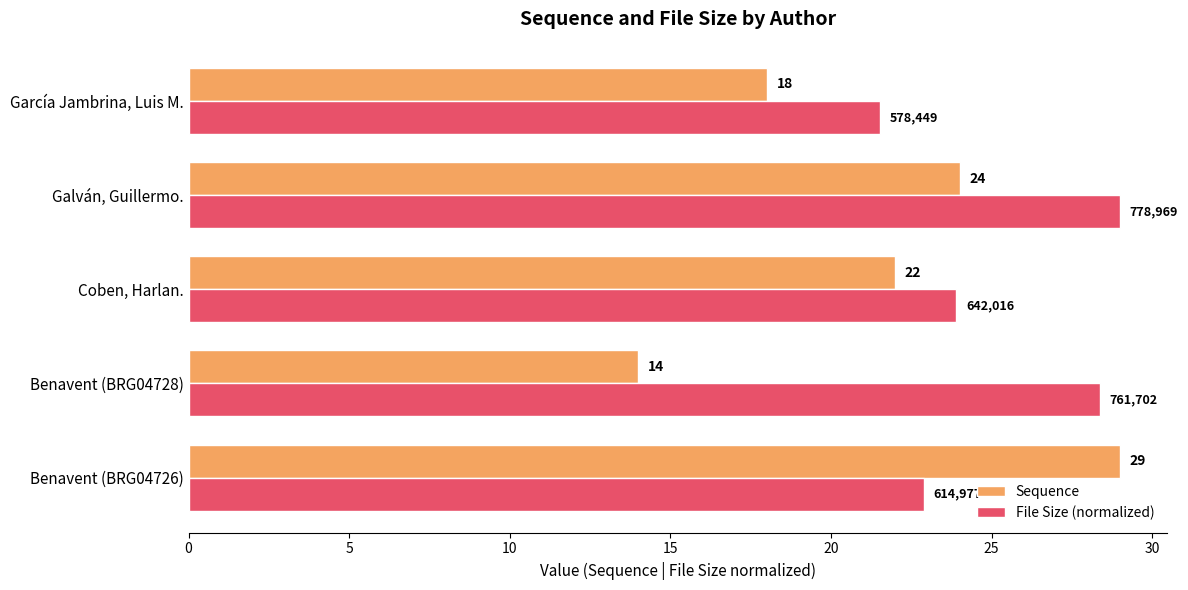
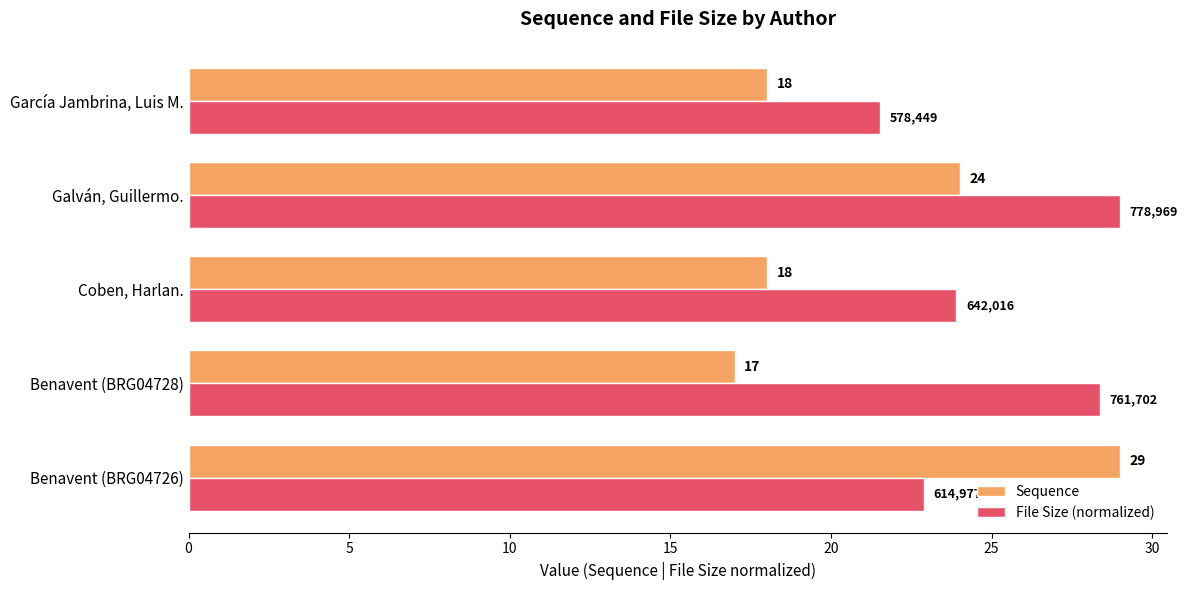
  {
    "Sequence": {
      "García Jambrina, Luis M.": 18,
      "Galván, Guillermo.": 24,
-     "Coben, Harlan.": 22,
-     "Benavent (BRG04728)": 14,
+     "Coben, Harlan.": 18,
+     "Benavent (BRG04728)": 17,
      "Benavent (BRG04726)": 29
    }
  }
